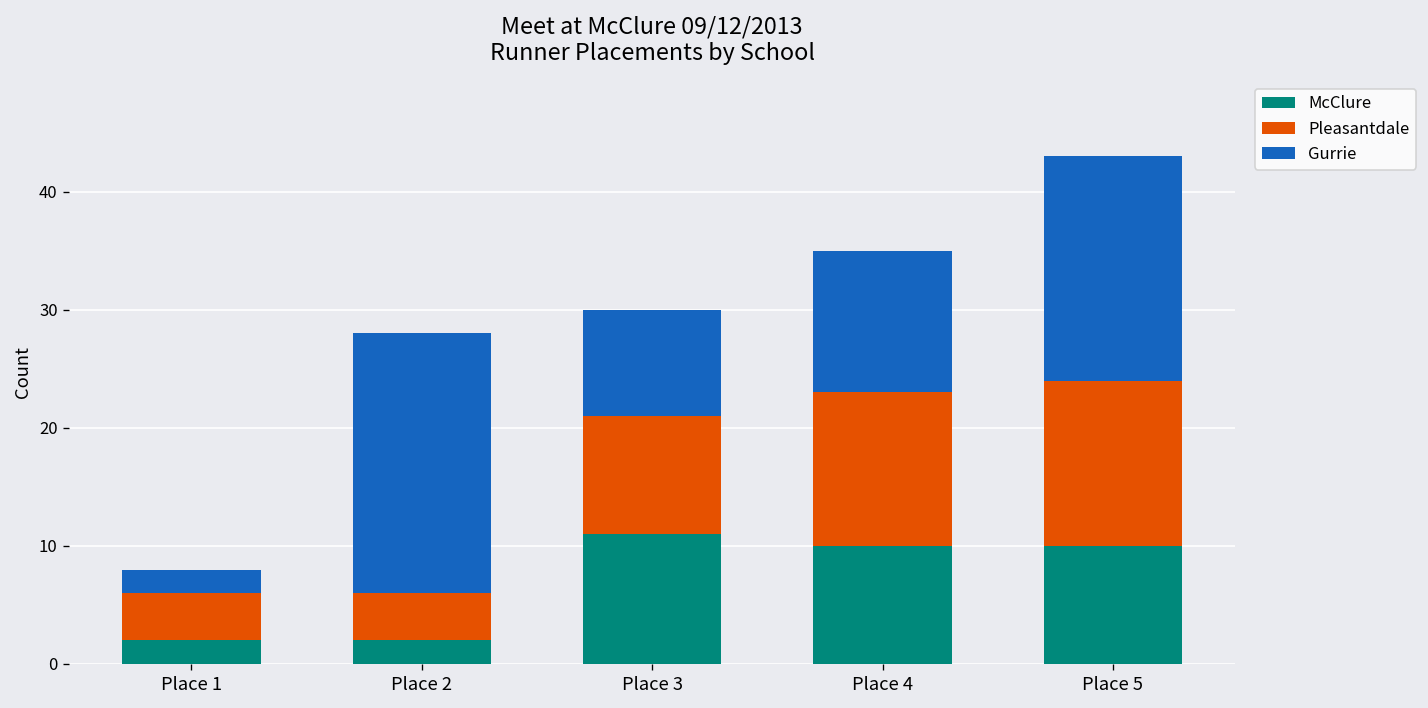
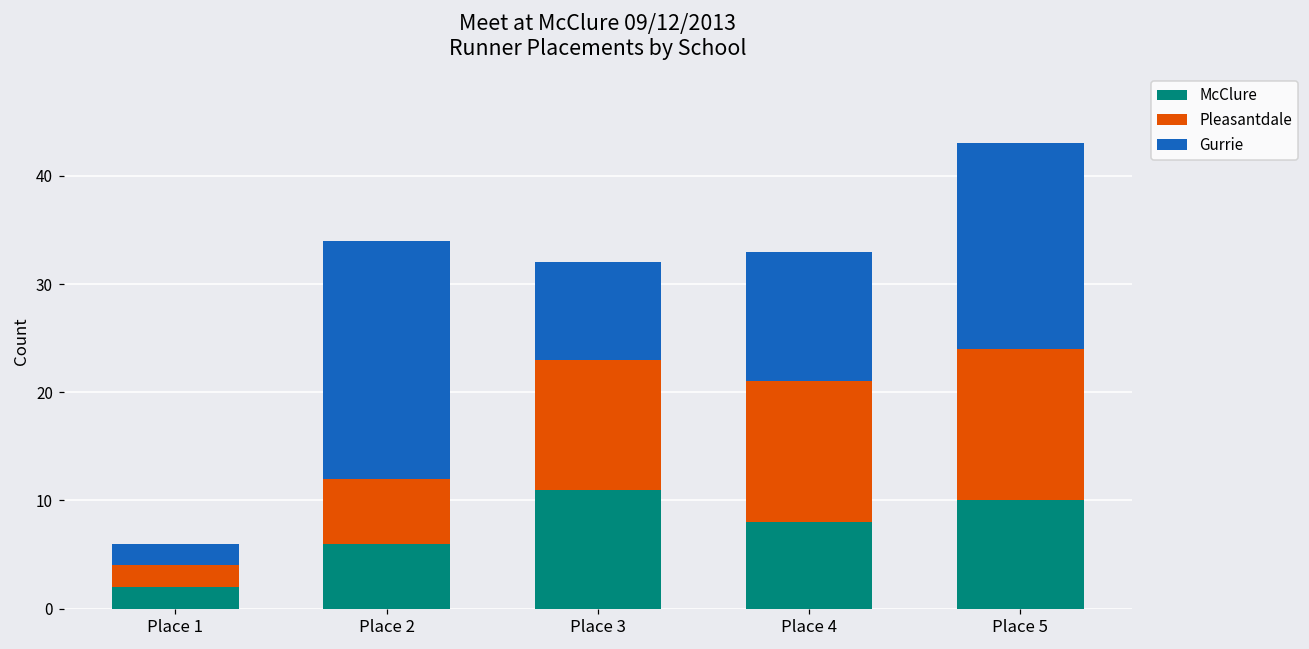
  {
    "McClure": {
      "Place 1": 2,
-     "Place 2": 2,
+     "Place 2": 6,
      "Place 3": 11,
-     "Place 4": 10,
+     "Place 4": 8,
      "Place 5": 10
    },
    "Pleasantdale": {
-     "Place 1": 4,
-     "Place 2": 4,
-     "Place 3": 10,
+     "Place 1": 2,
+     "Place 2": 6,
+     "Place 3": 12,
      "Place 4": 13,
      "Place 5": 14
    },
    "Gurrie": {
      "Place 1": 2,
      "Place 2": 22,
      "Place 3": 9,
      "Place 4": 12,
      "Place 5": 19
    }
  }
